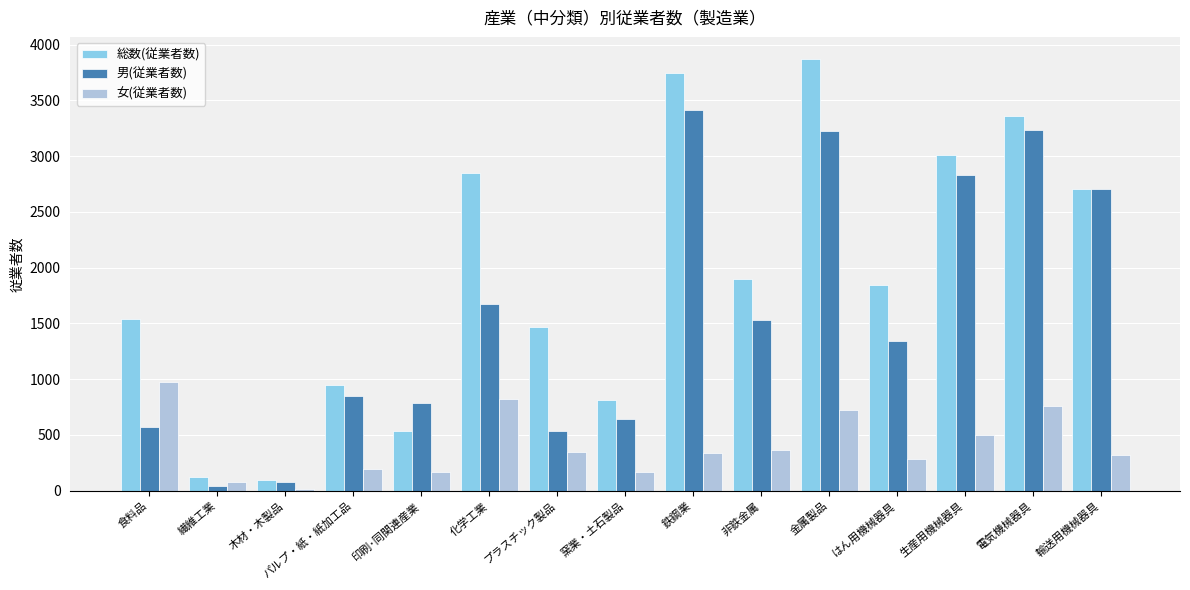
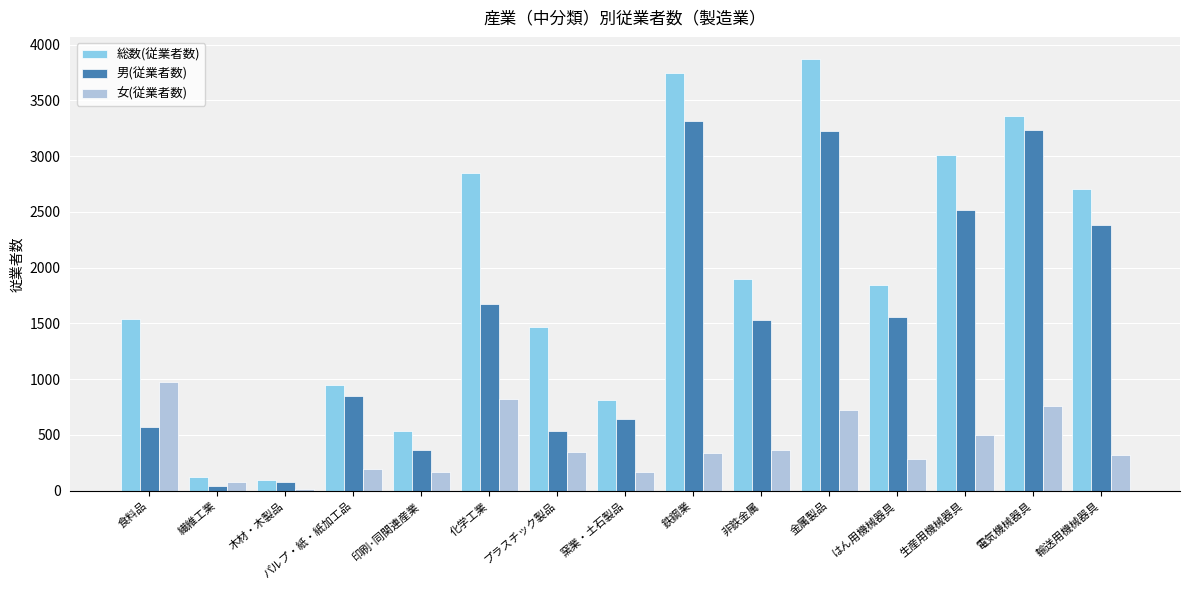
  {
    "男(従業者数)": {
      "食料品": 570,
      "繊維工業": 40,
      "木材・木製品": 80,
      "パルプ・紙・紙加工品": 850,
-     "印刷･同関連産業": 790,
+     "印刷･同関連産業": 370,
      "化学工業": 1670,
      "プラスチック製品": 540,
      "窯業・土石製品": 640,
-     "鉄鋼業": 3410,
+     "鉄鋼業": 3320,
      "非鉄金属": 1540,
      "金属製品": 3230,
-     "はん用機械器具": 1340,
-     "生産用機械器具": 2830,
+     "はん用機械器具": 1560,
+     "生産用機械器具": 2510,
      "電気機械器具": 3230,
-     "輸送用機械器具": 2710
+     "輸送用機械器具": 2380
    }
  }
